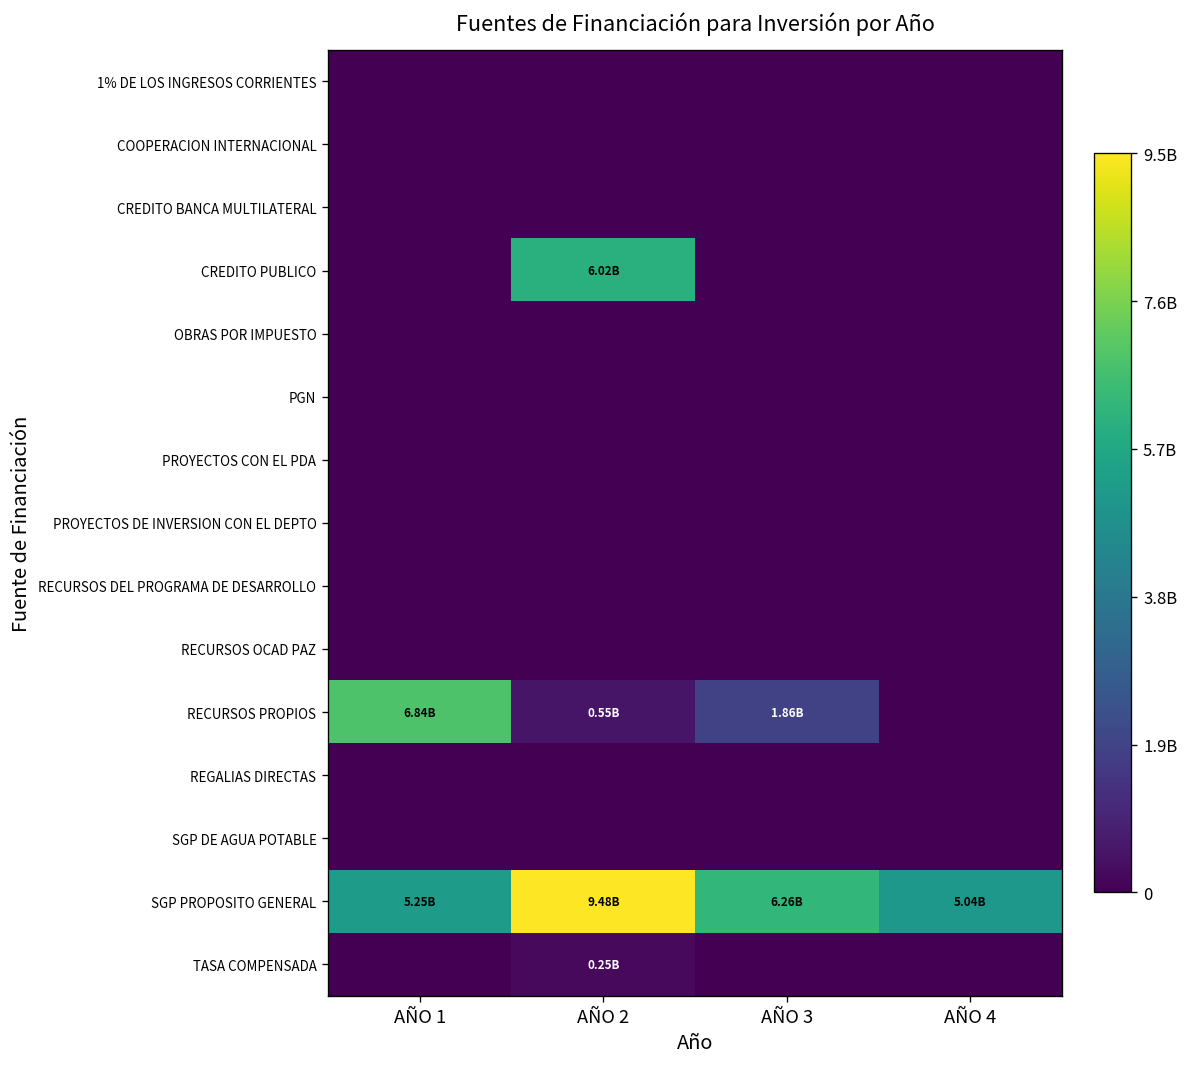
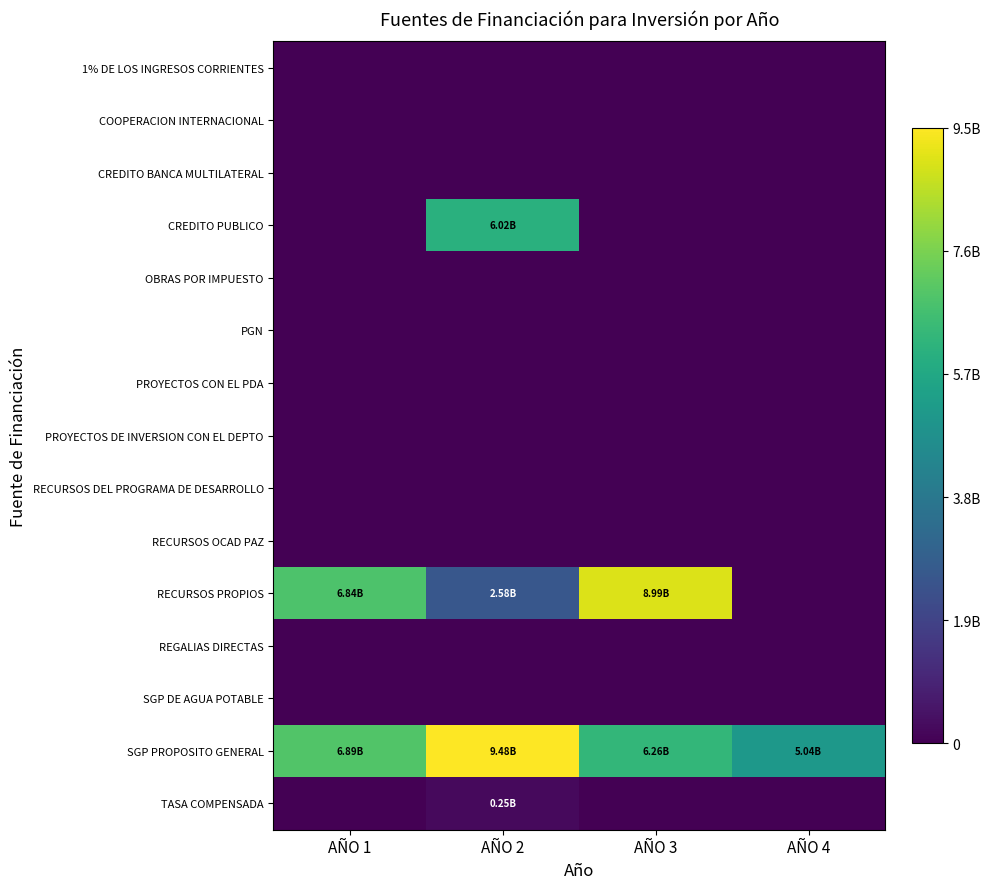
  {
    "CREDITO PUBLICO": {
      "AÑO 2": "6.02B"
    },
    "RECURSOS PROPIOS": {
      "AÑO 1": "6.84B",
-     "AÑO 2": "0.55B",
-     "AÑO 3": "1.86B"
+     "AÑO 2": "2.58B",
+     "AÑO 3": "8.99B"
    },
    "SGP PROPOSITO GENERAL": {
-     "AÑO 1": "5.25B",
+     "AÑO 1": "6.89B",
      "AÑO 2": "9.48B",
      "AÑO 3": "6.26B",
      "AÑO 4": "5.04B"
    },
    "TASA COMPENSADA": {
      "AÑO 2": "0.25B"
    }
  }
